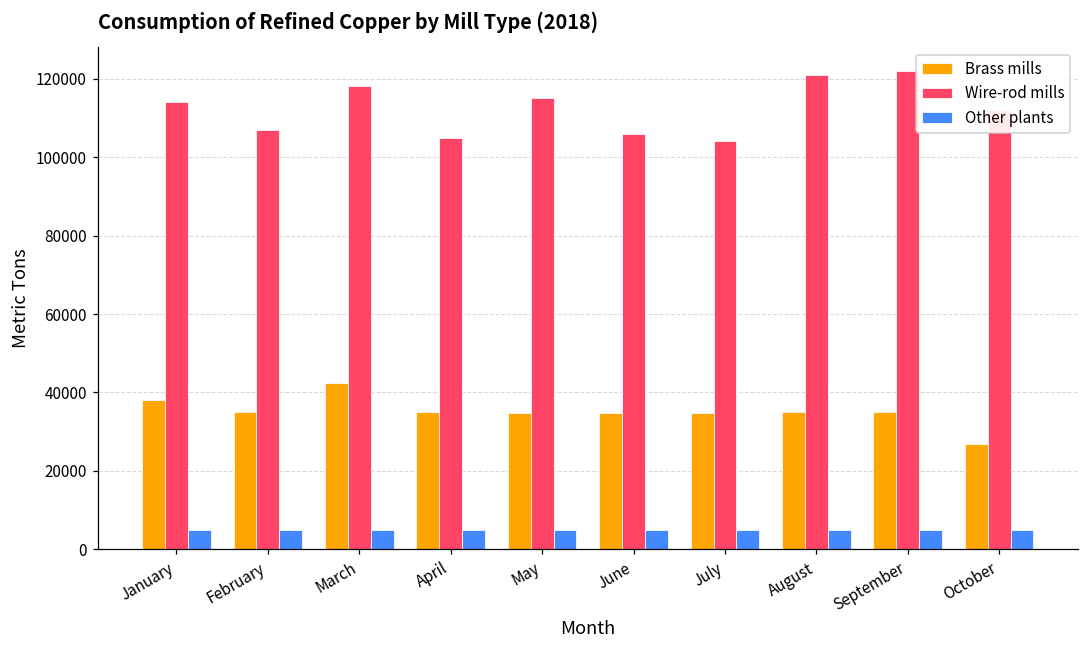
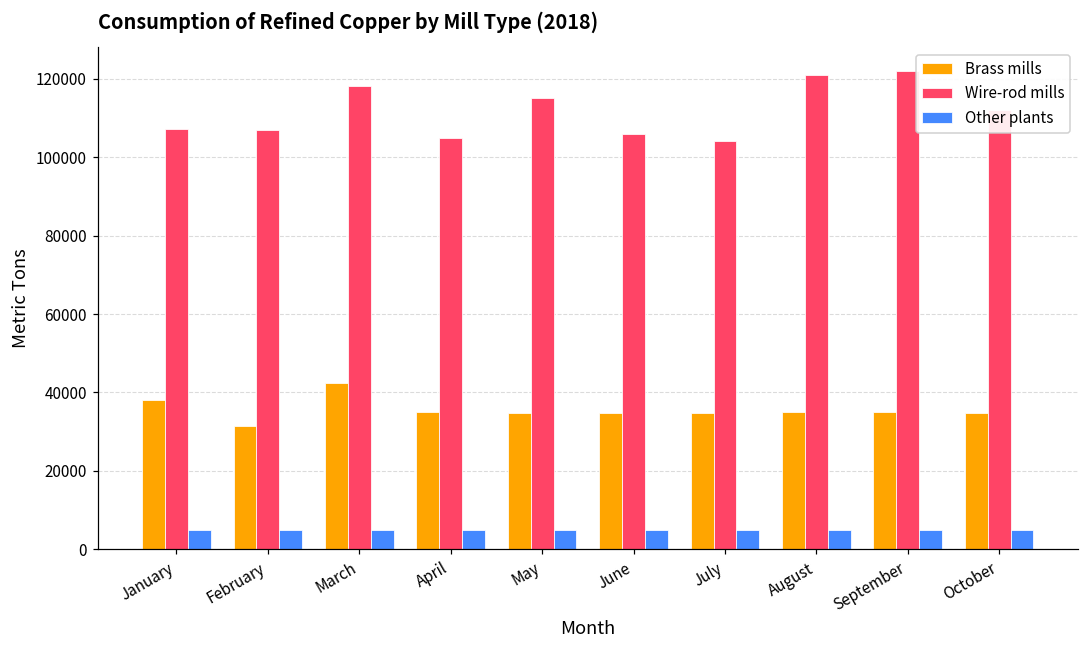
  {
    "Brass mills": {
      "January": 38000,
-     "February": 35000,
+     "February": 31000,
      "March": 42000,
      "April": 35000,
      "May": 35000,
      "June": 35000,
      "July": 35000,
      "August": 35000,
      "September": 35000,
-     "October": 27000
+     "October": 35000
    },
    "Wire-rod mills": {
-     "January": 114000,
+     "January": 107000,
      "February": 107000,
      "March": 118000,
      "April": 105000,
      "May": 115000,
      "June": 106000,
      "July": 104000,
      "August": 121000,
      "September": 122000
    },
    "Other plants": {
      "January": 5000,
      "February": 5000,
      "March": 5000,
      "April": 5000,
      "May": 5000,
      "June": 5000,
      "July": 5000,
      "August": 5000,
      "September": 5000,
      "October": 5000
    }
  }
